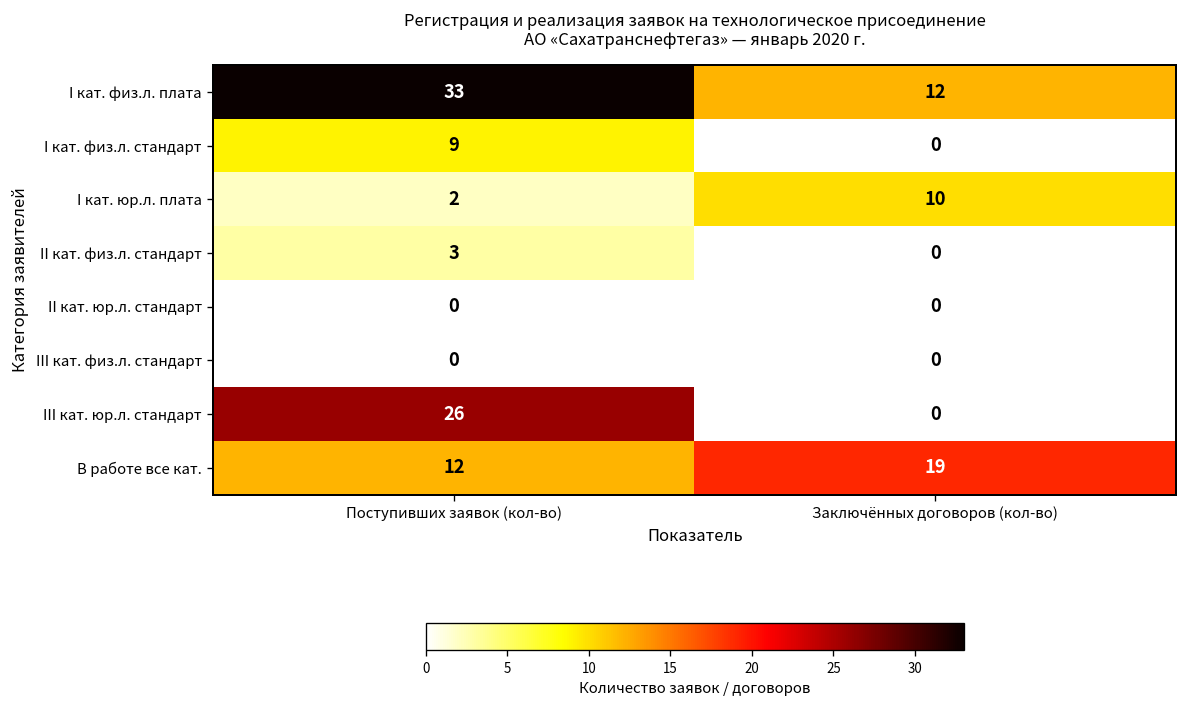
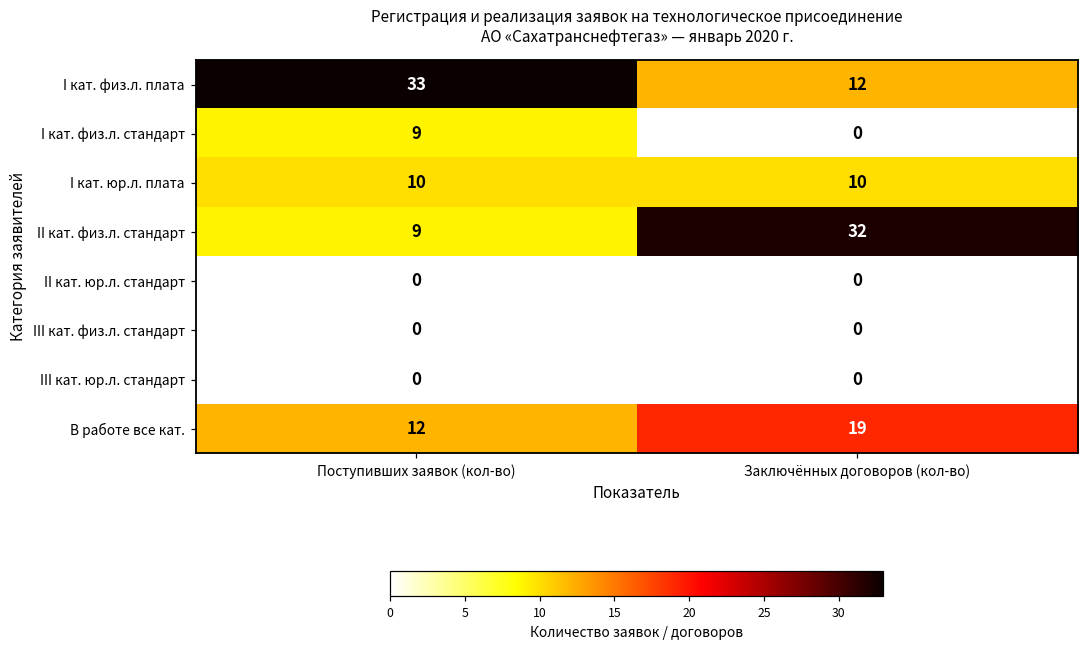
  {
    "I кат. физ.л. плата": {
      "Поступивших заявок (кол-во)": 33,
      "Заключённых договоров (кол-во)": 12
    },
    "I кат. физ.л. стандарт": {
      "Поступивших заявок (кол-во)": 9,
      "Заключённых договоров (кол-во)": 0
    },
    "I кат. юр.л. плата": {
-     "Поступивших заявок (кол-во)": 2,
+     "Поступивших заявок (кол-во)": 10,
      "Заключённых договоров (кол-во)": 10
    },
    "II кат. физ.л. стандарт": {
-     "Поступивших заявок (кол-во)": 3,
-     "Заключённых договоров (кол-во)": 0
+     "Поступивших заявок (кол-во)": 9,
+     "Заключённых договоров (кол-во)": 32
    },
    "II кат. юр.л. стандарт": {
      "Поступивших заявок (кол-во)": 0,
      "Заключённых договоров (кол-во)": 0
    },
    "III кат. физ.л. стандарт": {
      "Поступивших заявок (кол-во)": 0,
      "Заключённых договоров (кол-во)": 0
    },
    "III кат. юр.л. стандарт": {
-     "Поступивших заявок (кол-во)": 26,
+     "Поступивших заявок (кол-во)": 0,
      "Заключённых договоров (кол-во)": 0
    },
    "В работе все кат.": {
      "Поступивших заявок (кол-во)": 12,
      "Заключённых договоров (кол-во)": 19
    }
  }
